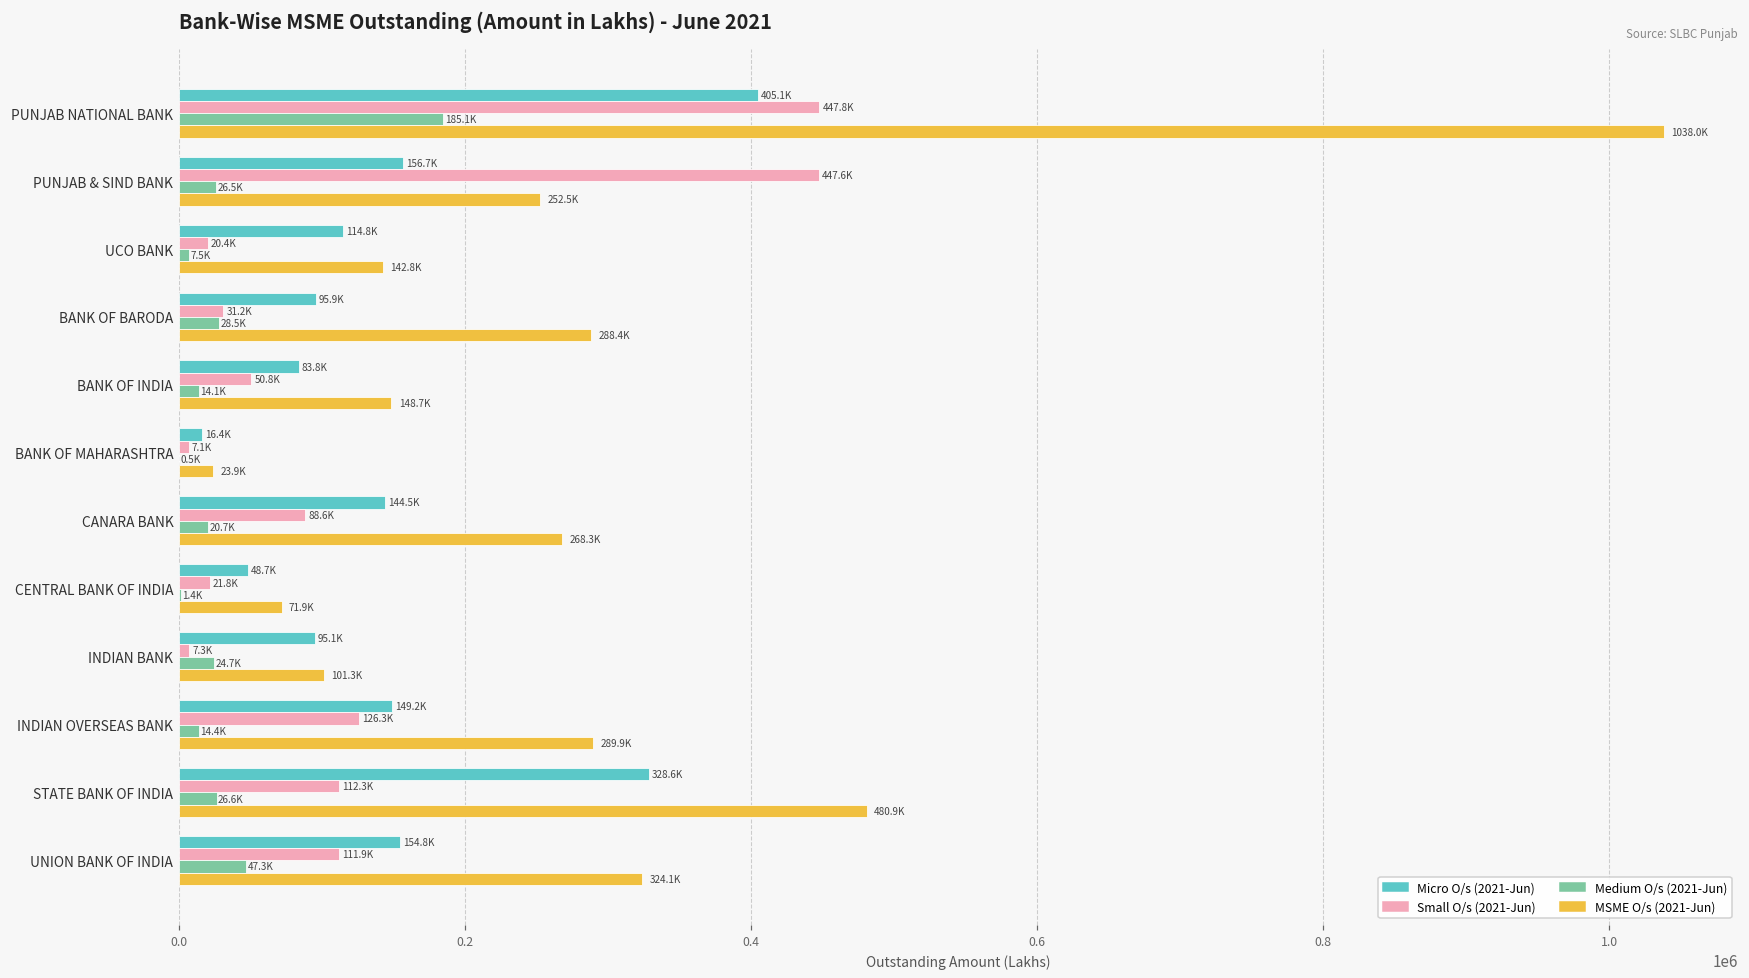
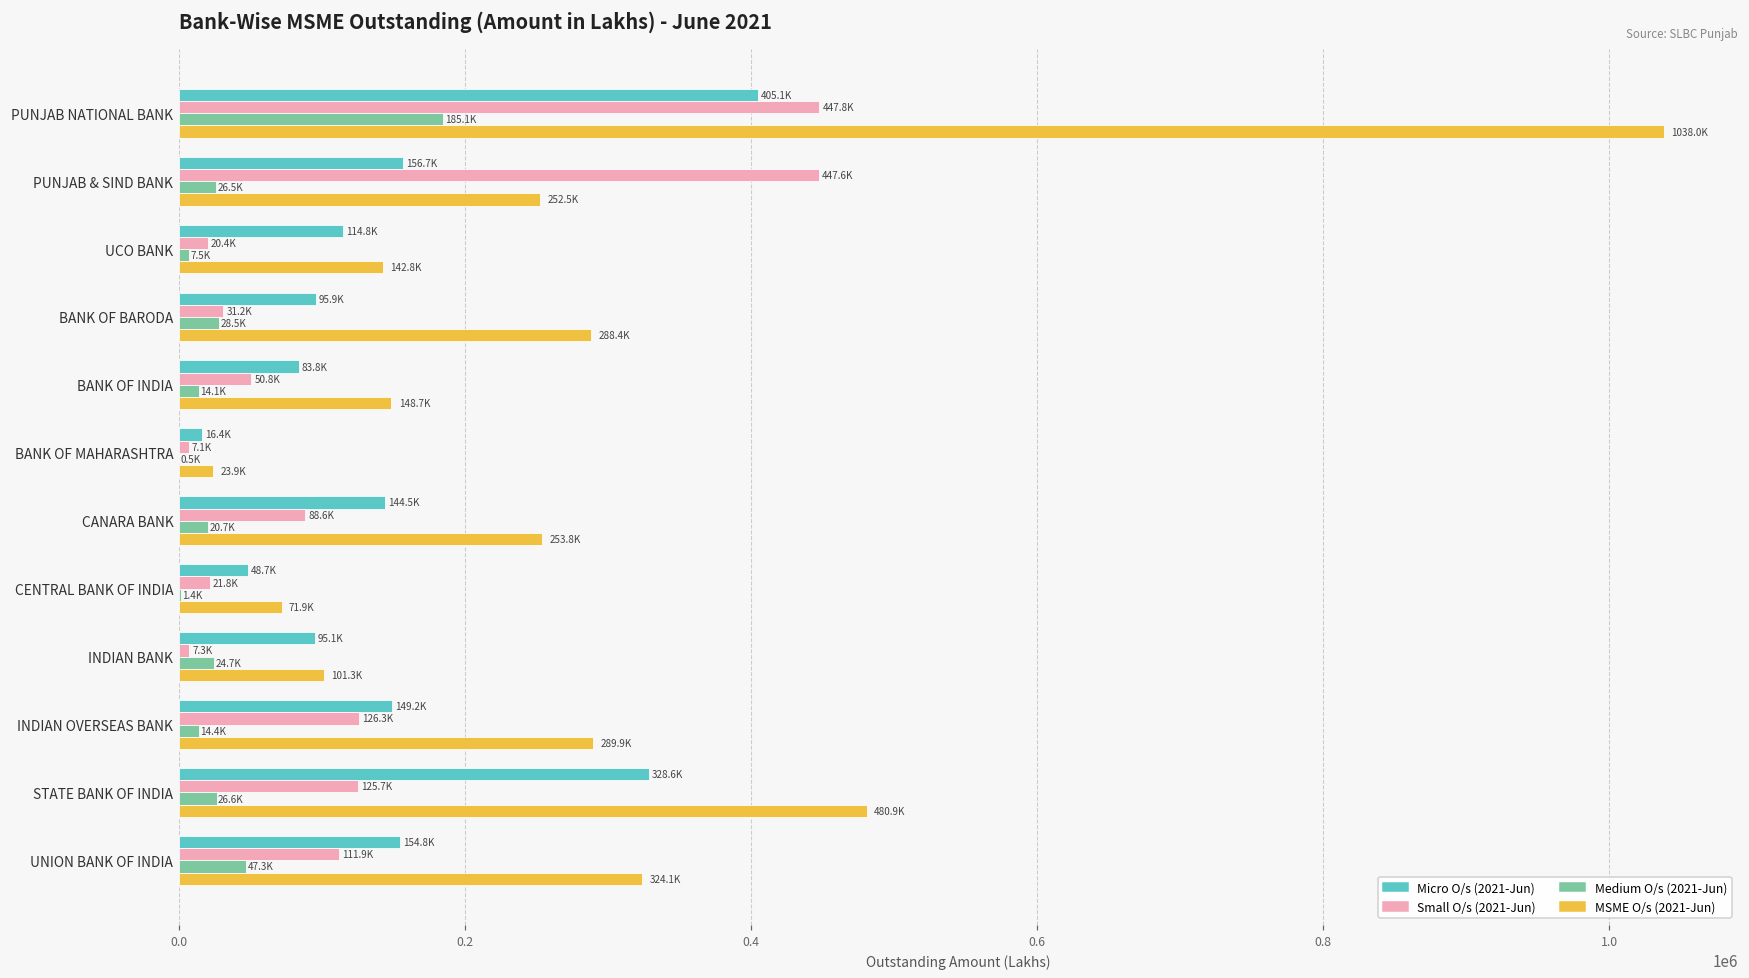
  {
    "Small O/s (2021-Jun)": {
      "PUNJAB NATIONAL BANK": "447.8K",
      "PUNJAB & SIND BANK": "447.6K",
      "UCO BANK": "20.4K",
      "BANK OF BARODA": "31.2K",
      "BANK OF INDIA": "50.8K",
      "BANK OF MAHARASHTRA": "7.1K",
      "CANARA BANK": "88.6K",
      "CENTRAL BANK OF INDIA": "21.8K",
      "INDIAN BANK": "7.3K",
      "INDIAN OVERSEAS BANK": "126.3K",
-     "STATE BANK OF INDIA": "112.3K",
+     "STATE BANK OF INDIA": "125.7K",
      "UNION BANK OF INDIA": "111.9K"
    },
    "MSME O/s (2021-Jun)": {
      "PUNJAB NATIONAL BANK": "1038.0K",
      "PUNJAB & SIND BANK": "252.5K",
      "UCO BANK": "142.8K",
      "BANK OF BARODA": "288.4K",
      "BANK OF INDIA": "148.7K",
      "BANK OF MAHARASHTRA": "23.9K",
-     "CANARA BANK": "268.3K",
+     "CANARA BANK": "253.8K",
      "CENTRAL BANK OF INDIA": "71.9K",
      "INDIAN BANK": "101.3K",
      "INDIAN OVERSEAS BANK": "289.9K",
      "STATE BANK OF INDIA": "480.9K",
      "UNION BANK OF INDIA": "324.1K"
    }
  }
